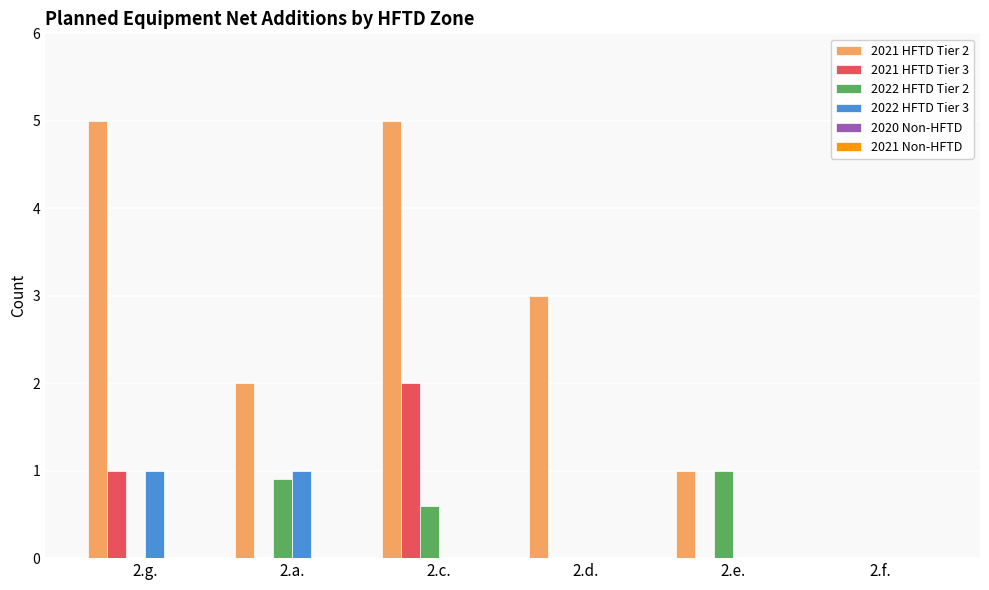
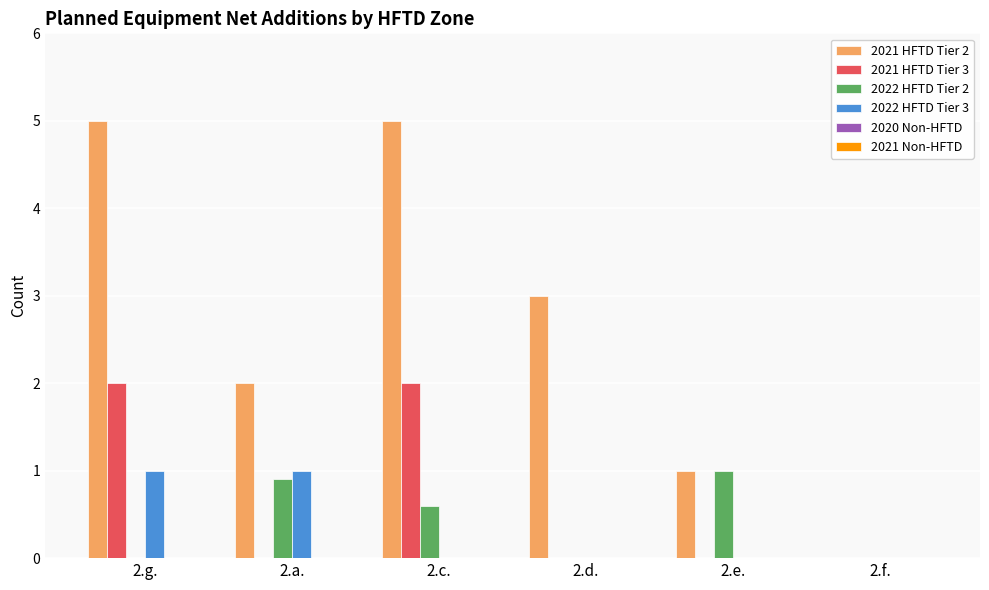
  {
    "2021 HFTD Tier 2": {
      "2.g.": 5,
      "2.a.": 2,
      "2.c.": 5,
      "2.d.": 3,
      "2.e.": 1,
      "2.f.": 0
    },
    "2021 HFTD Tier 3": {
-     "2.g.": 1,
+     "2.g.": 2,
      "2.a.": 0,
      "2.c.": 2,
      "2.d.": 0,
      "2.e.": 0,
      "2.f.": 0
    },
    "2022 HFTD Tier 2": {
      "2.g.": 0,
      "2.a.": 0.9,
      "2.c.": 0.6,
      "2.d.": 0,
      "2.e.": 1,
      "2.f.": 0
    },
    "2022 HFTD Tier 3": {
      "2.g.": 1,
      "2.a.": 1,
      "2.c.": 0,
      "2.d.": 0,
      "2.e.": 0,
      "2.f.": 0
    },
    "2020 Non-HFTD": {
      "2.g.": 0,
      "2.a.": 0,
      "2.c.": 0,
      "2.d.": 0,
      "2.e.": 0,
      "2.f.": 0
    },
    "2021 Non-HFTD": {
      "2.g.": 0,
      "2.a.": 0,
      "2.c.": 0,
      "2.d.": 0,
      "2.e.": 0,
      "2.f.": 0
    }
  }
